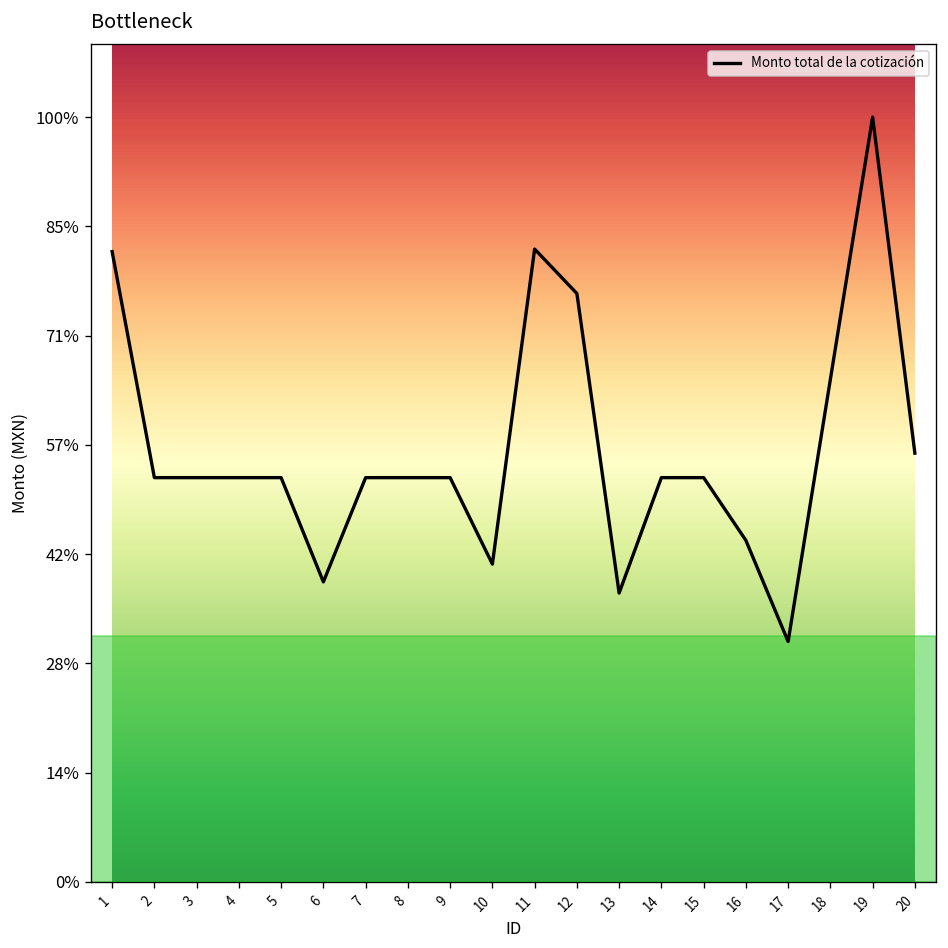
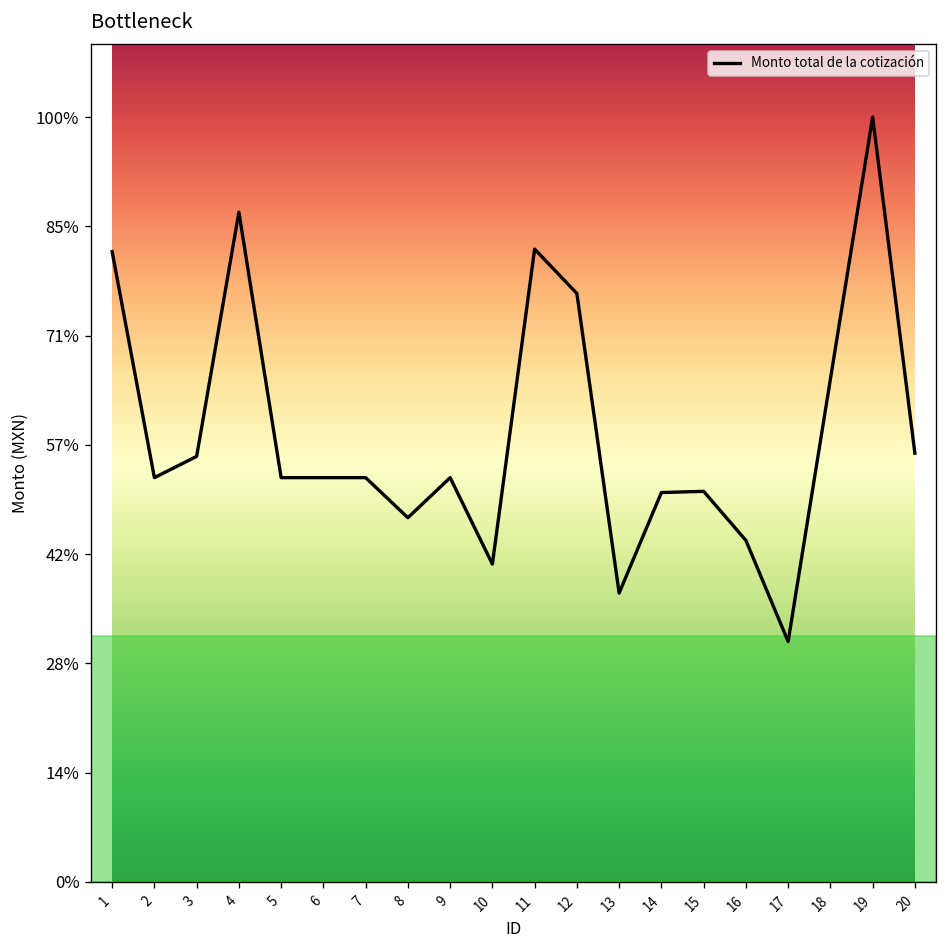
  {
    "1": "82%",
    "2": "53%",
-   "3": "53%",
-   "4": "53%",
+   "3": "56%",
+   "4": "88%",
    "5": "53%",
-   "6": "39%",
+   "6": "53%",
    "7": "53%",
-   "8": "53%",
+   "8": "48%",
    "9": "53%",
    "10": "42%",
    "11": "83%",
    "12": "77%",
    "13": "38%",
-   "14": "53%",
-   "15": "53%",
+   "14": "51%",
+   "15": "51%",
    "16": "45%",
    "18": "66%",
    "19": "100%",
    "20": "56%"
  }
